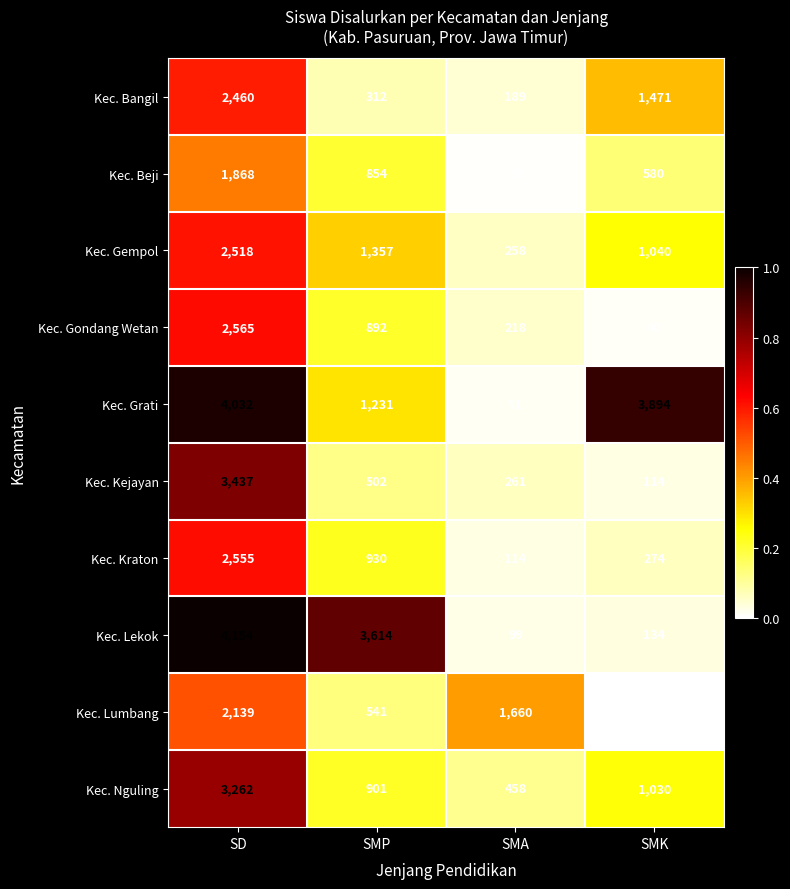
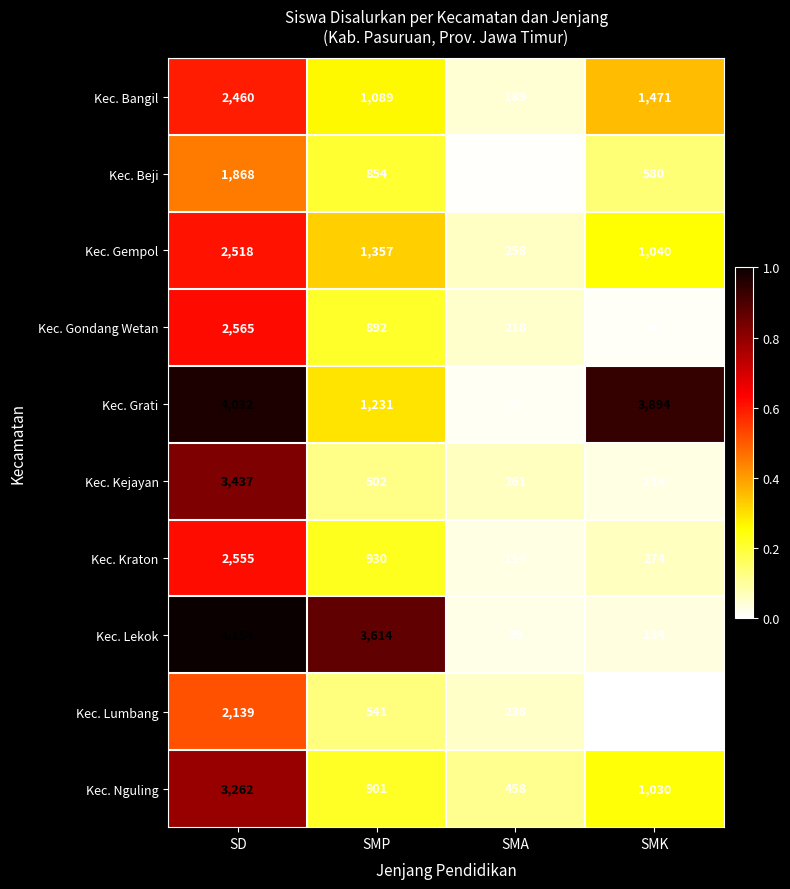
  {
    "Kec. Bangil": {
      "SD": "2,460",
-     "SMP": "312",
+     "SMP": "1,089",
      "SMK": "1,471"
    },
    "Kec. Beji": {
      "SD": "1,868",
      "SMP": "854",
      "SMK": "580"
    },
    "Kec. Gempol": {
      "SD": "2,518",
      "SMP": "1,357",
      "SMA": "258",
      "SMK": "1,040"
    },
    "Kec. Gondang Wetan": {
      "SD": "2,565",
      "SMP": "892",
      "SMA": "218"
    },
    "Kec. Grati": {
      "SMP": "1,231",
      "SMK": "3,894"
    },
    "Kec. Kejayan": {
      "SD": "3,437",
      "SMP": "502",
      "SMA": "261"
    },
    "Kec. Kraton": {
      "SD": "2,555",
      "SMP": "930",
      "SMK": "274"
    },
    "Kec. Lekok": {
      "SMP": "3,614"
    },
    "Kec. Lumbang": {
      "SD": "2,139",
      "SMP": "541",
-     "SMA": "1,660"
+     "SMA": "238"
    },
    "Kec. Nguling": {
      "SD": "3,262",
      "SMP": "901",
      "SMA": "458",
      "SMK": "1,030"
    }
  }
